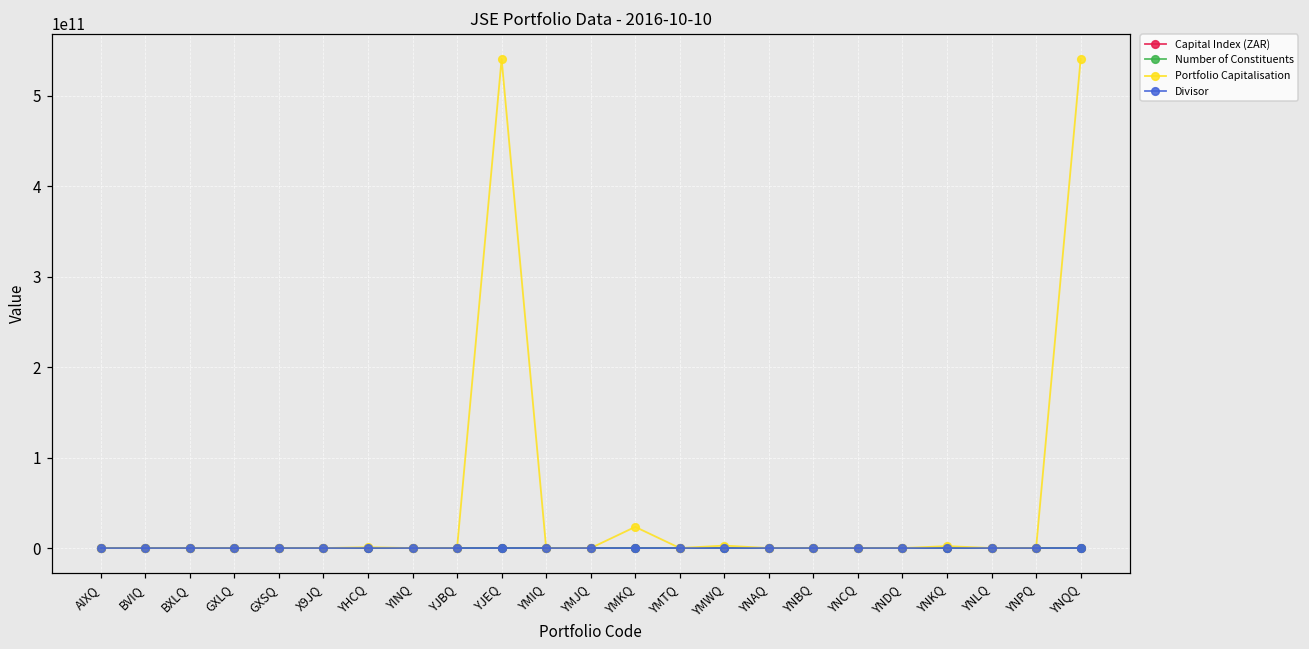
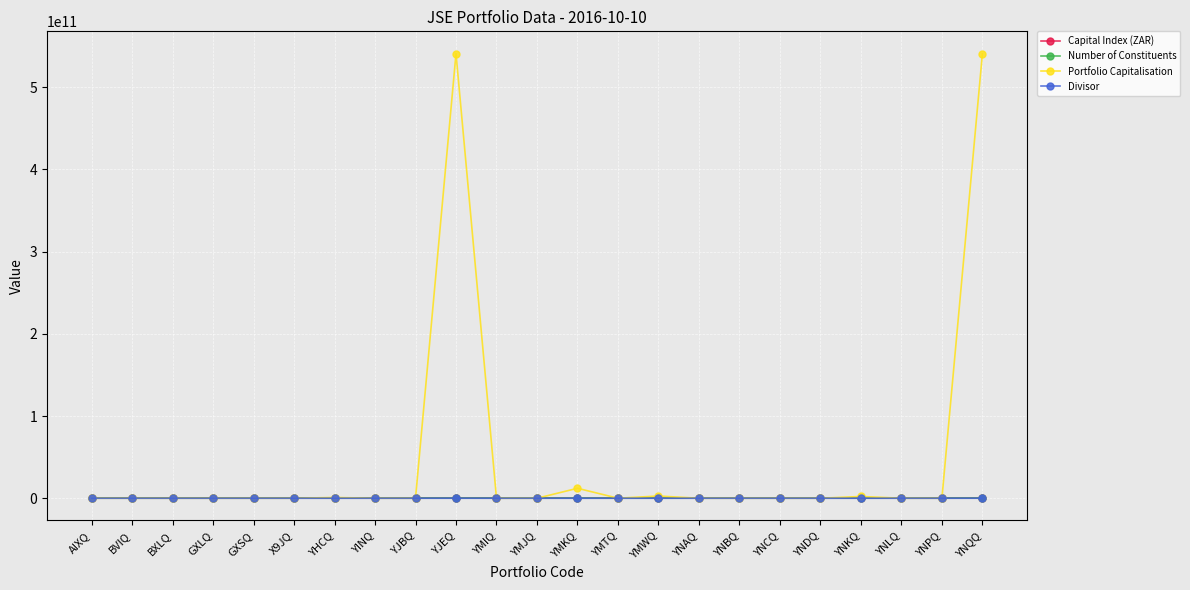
  {
    "Divisor": {
      "YJEQ": 0,
      "YMKQ": 0,
      "YNQQ": 0
    },
    "Portfolio Capitalisation": {
      "YJEQ": 540000000000,
-     "YMKQ": 20000000000,
+     "YMKQ": 10000000000,
      "YNQQ": 540000000000
    }
  }
